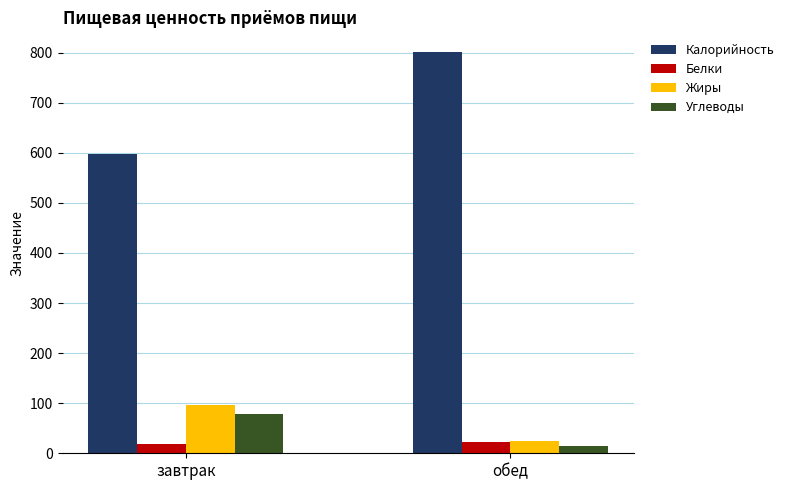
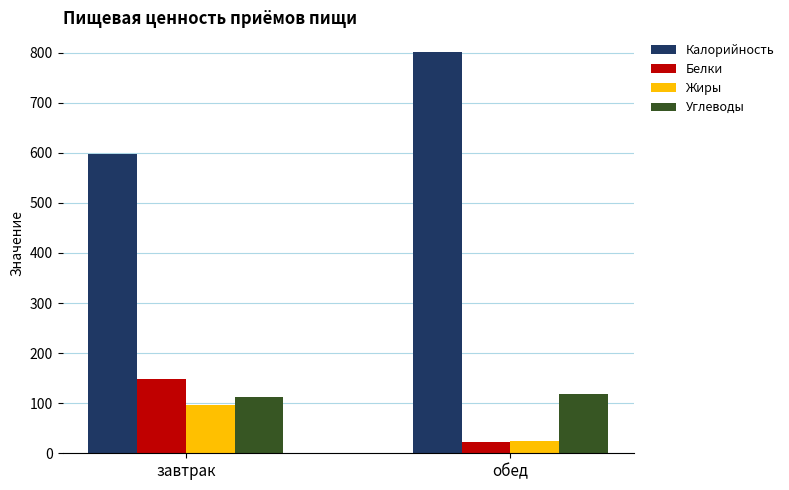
  {
    "Калорийность": {
      "завтрак": 600,
      "обед": 800
    },
    "Белки": {
-     "завтрак": 20,
+     "завтрак": 150,
      "обед": 20
    },
    "Жиры": {
      "завтрак": 100,
      "обед": 30
    },
    "Углеводы": {
-     "завтрак": 80,
-     "обед": 10
+     "завтрак": 110,
+     "обед": 120
    }
  }
